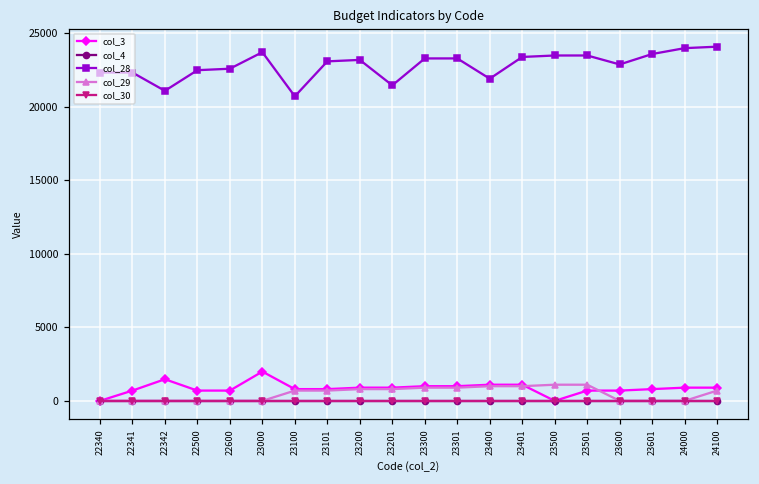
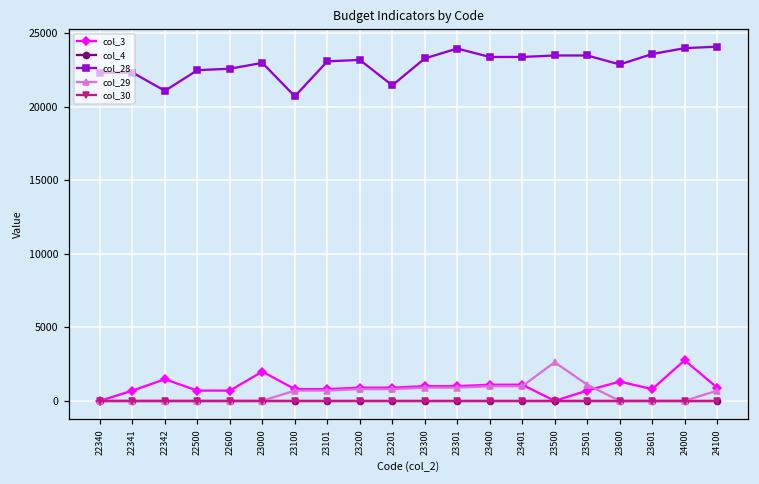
  {
    "col_3": {
      "22341": 700,
      "22342": 1500,
      "22500": 700,
      "22600": 700,
      "23000": 2000,
      "23501": 700,
-     "23600": 700,
+     "23600": 1300,
      "23601": 800,
-     "24000": 900,
+     "24000": 2800,
      "24100": 900
    },
    "col_30": {
      "23100": 0,
      "23101": 0,
      "23200": 0,
      "23201": 0,
      "23300": 0,
      "23301": 0,
      "23400": 0,
      "23401": 0,
      "23501": 0,
      "24100": 0
    },
    "col_28": {
      "22342": 21100,
      "22500": 22500,
      "22600": 22600,
-     "23000": 23700,
+     "23000": 23000,
      "23100": 20700,
      "23101": 23100,
      "23200": 23200,
      "23201": 21500,
      "23300": 23300,
-     "23301": 23300,
-     "23400": 21900,
+     "23301": 24000,
+     "23400": 23400,
      "23401": 23400,
      "23500": 23500,
      "23501": 23500,
      "23600": 22900,
      "23601": 23600,
      "24000": 24000,
      "24100": 24100
    },
    "col_29": {
-     "23500": 1100,
+     "23500": 2600,
      "23501": 1100,
      "24100": 700
    }
  }
